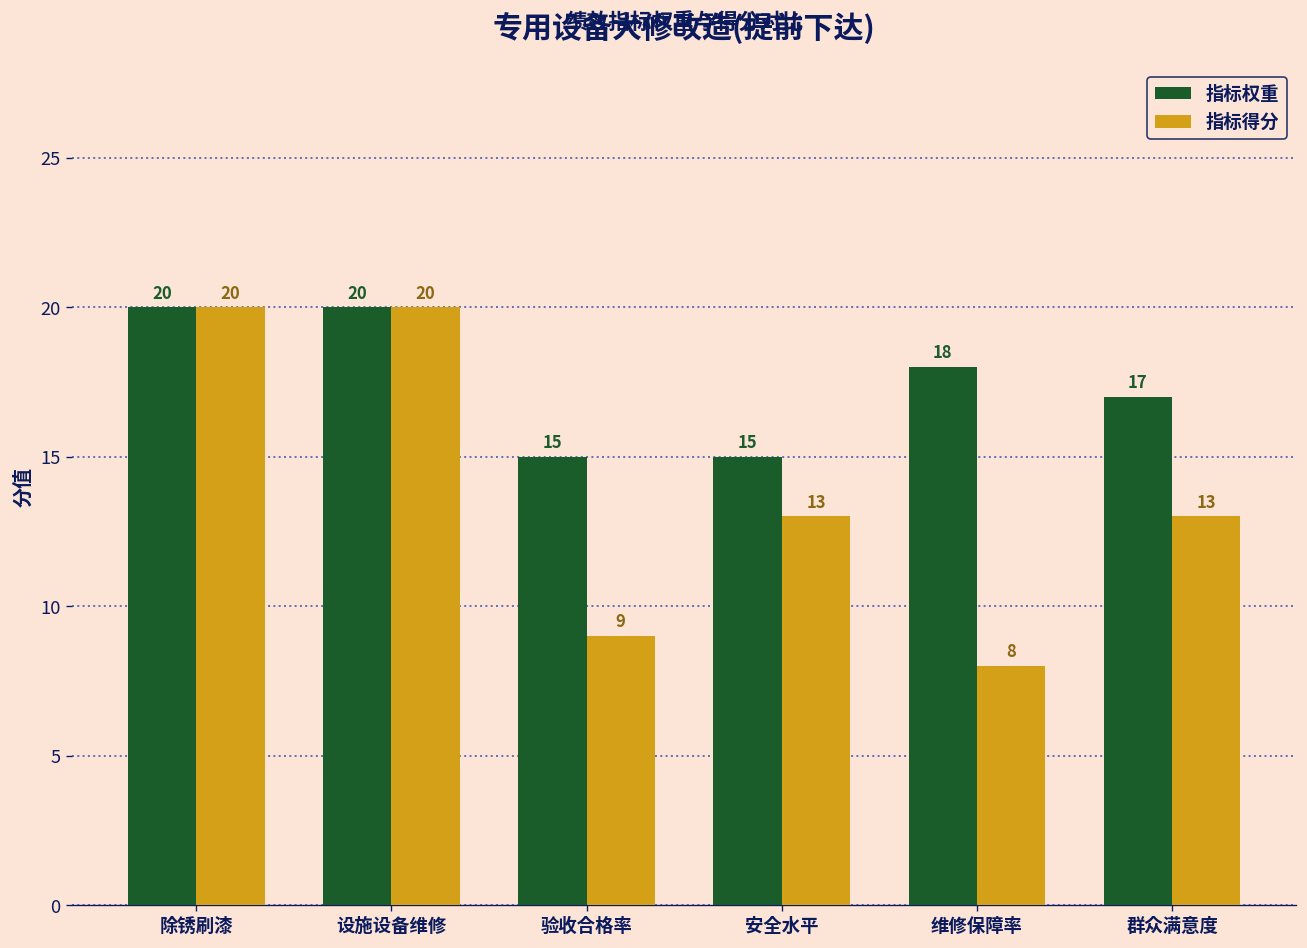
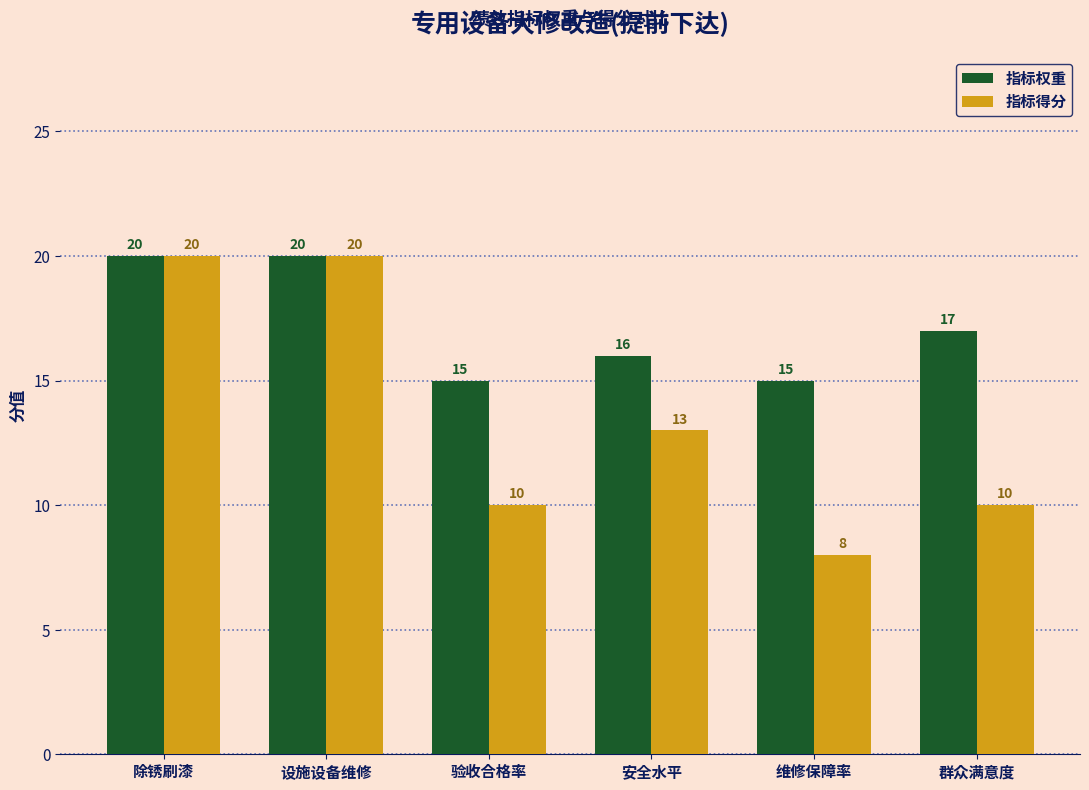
  {
    "指标权重": {
      "除锈刷漆": 20,
      "设施设备维修": 20,
      "验收合格率": 15,
-     "安全水平": 15,
-     "维修保障率": 18,
+     "安全水平": 16,
+     "维修保障率": 15,
      "群众满意度": 17
    },
    "指标得分": {
      "除锈刷漆": 20,
      "设施设备维修": 20,
-     "验收合格率": 9,
+     "验收合格率": 10,
      "安全水平": 13,
      "维修保障率": 8,
-     "群众满意度": 13
+     "群众满意度": 10
    }
  }
